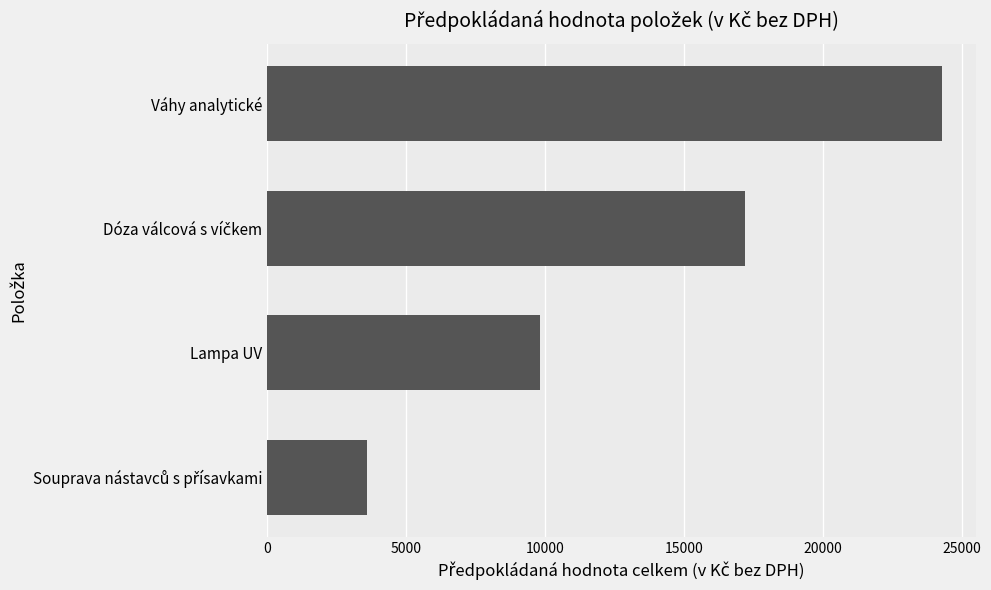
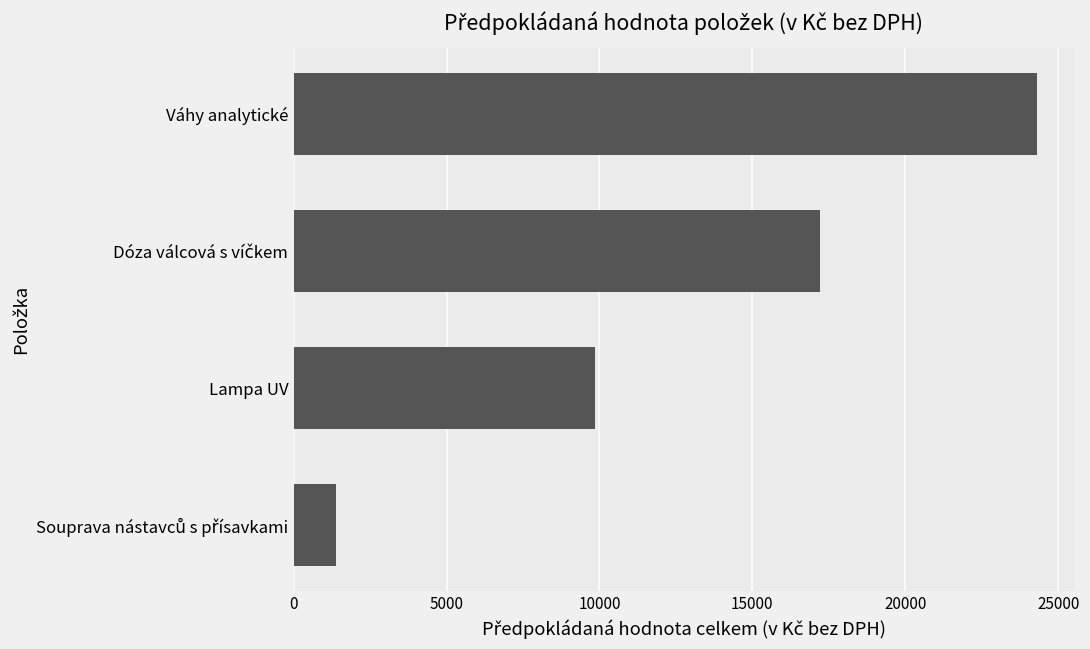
  {
    "Váhy analytické": 24300,
    "Dóza válcová s víčkem": 17200,
    "Lampa UV": 9800,
-   "Souprava nástavců s přísavkami": 3600
+   "Souprava nástavců s přísavkami": 1400
  }
